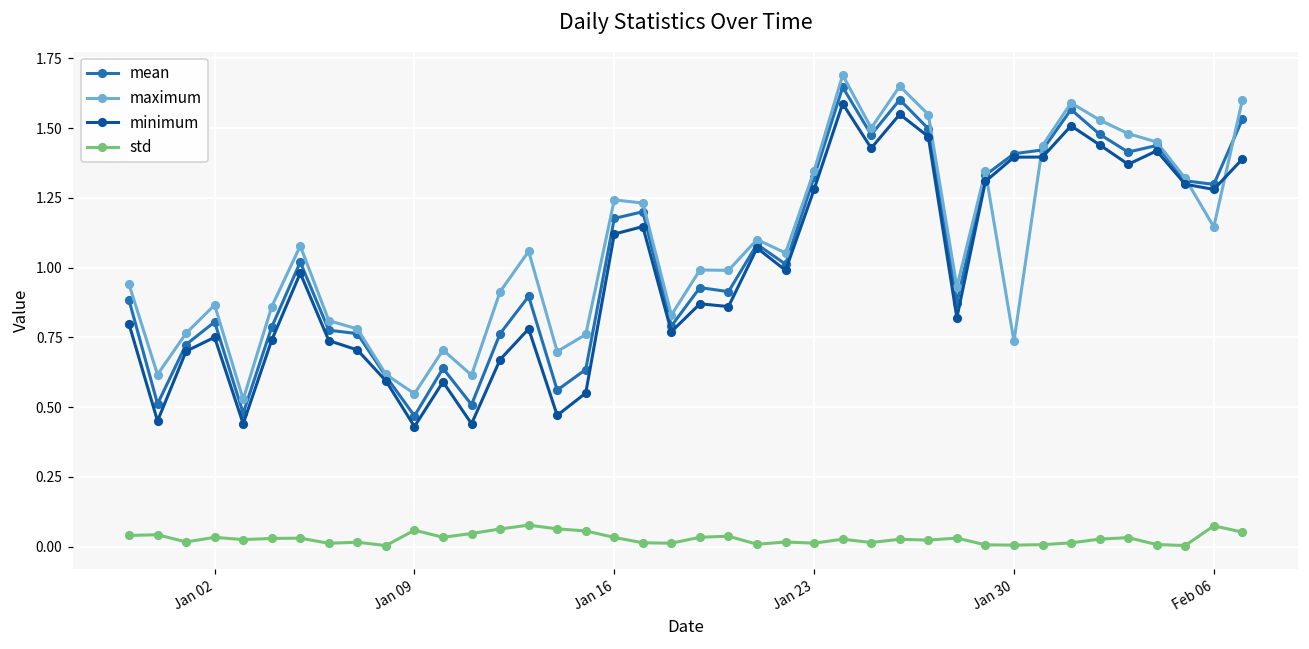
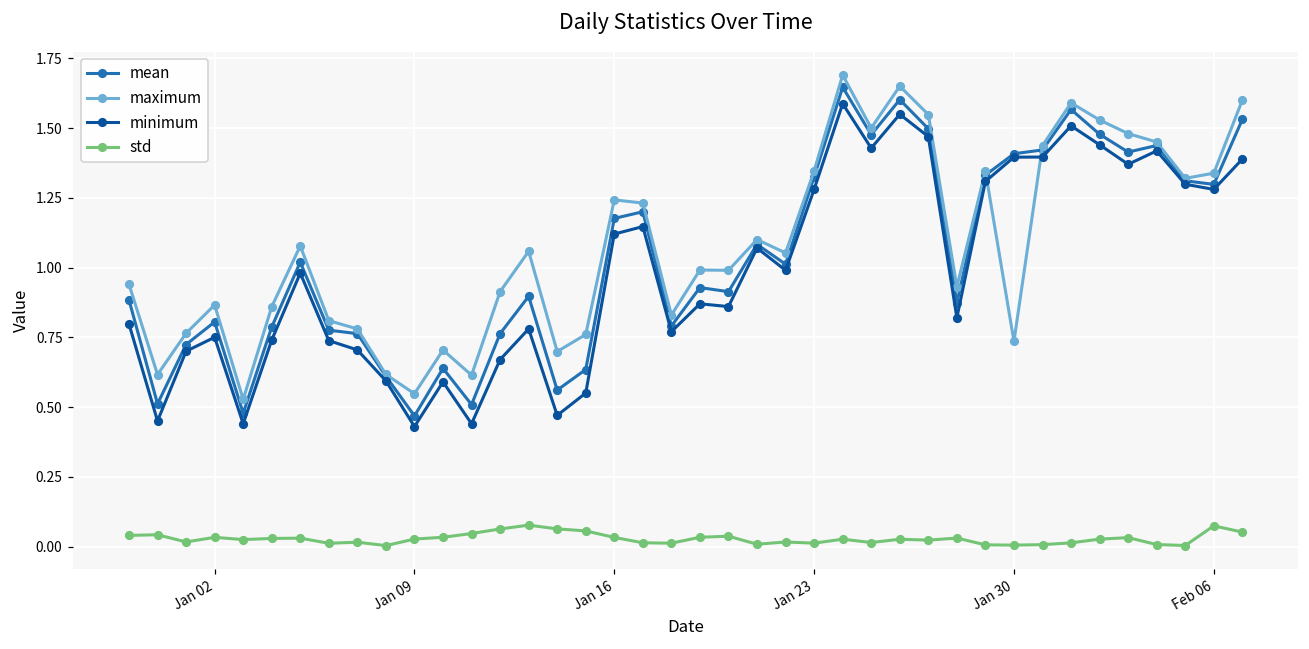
  {
    "maximum": {
      "Jan 02": 0.87,
      "Jan 09": 0.55,
      "Jan 16": 1.24,
      "Jan 23": 1.35,
      "Jan 30": 0.74,
-     "Feb 06": 1.15
+     "Feb 06": 1.34
    },
    "std": {
      "Jan 02": 0.03,
-     "Jan 09": 0.06,
+     "Jan 09": 0.03,
      "Jan 16": 0.03,
      "Jan 23": 0.01,
      "Jan 30": 0.00,
      "Feb 06": 0.07
    }
  }
